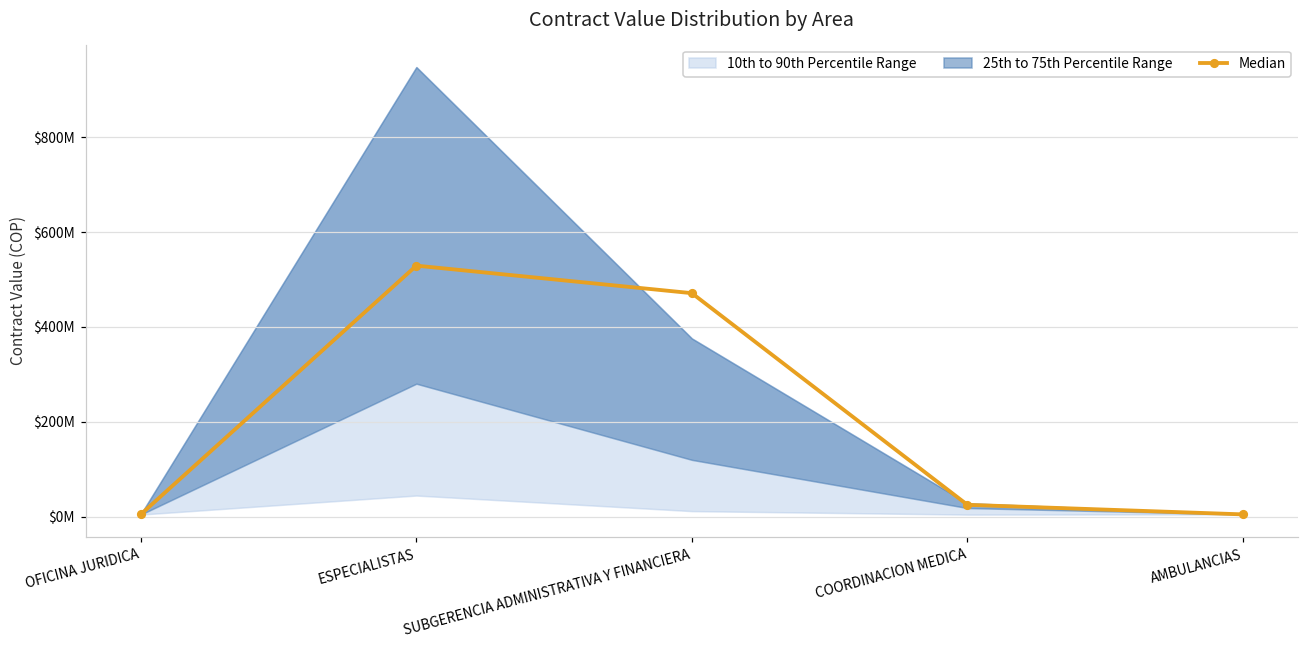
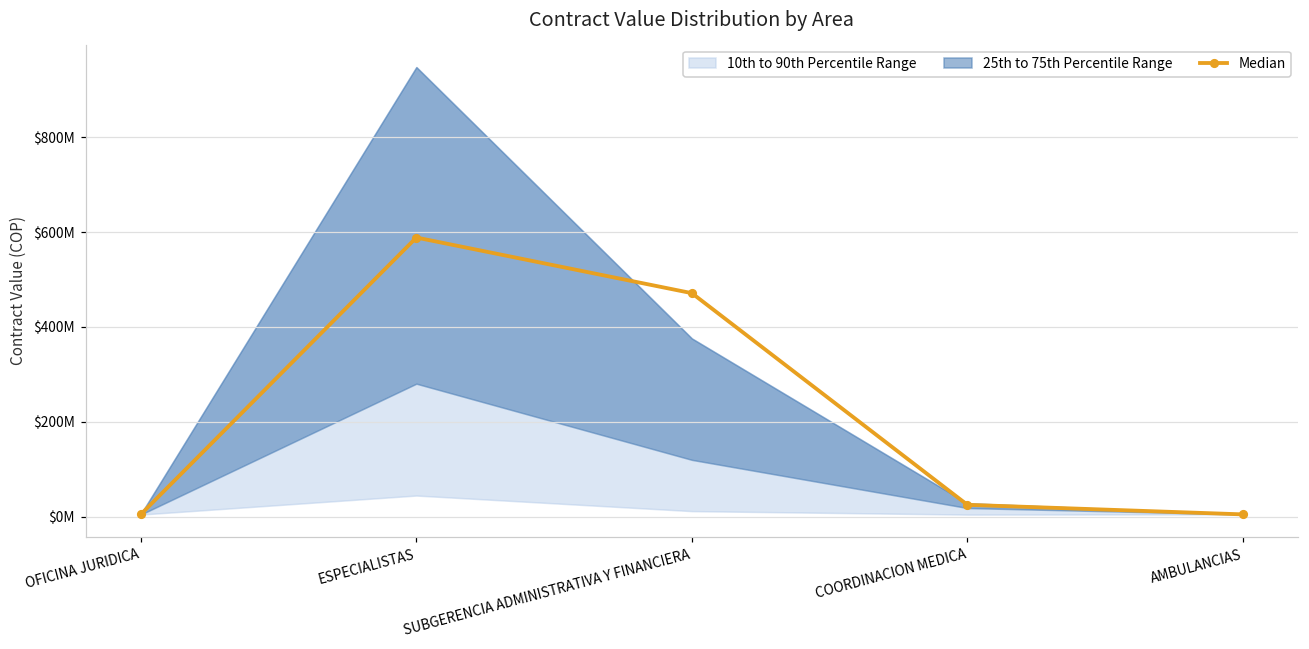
  {
    "Median": {
-     "ESPECIALISTAS": "$530000000",
+     "ESPECIALISTAS": "$590000000",
      "SUBGERENCIA ADMINISTRATIVA Y FINANCIERA": "$470000000"
    }
  }
